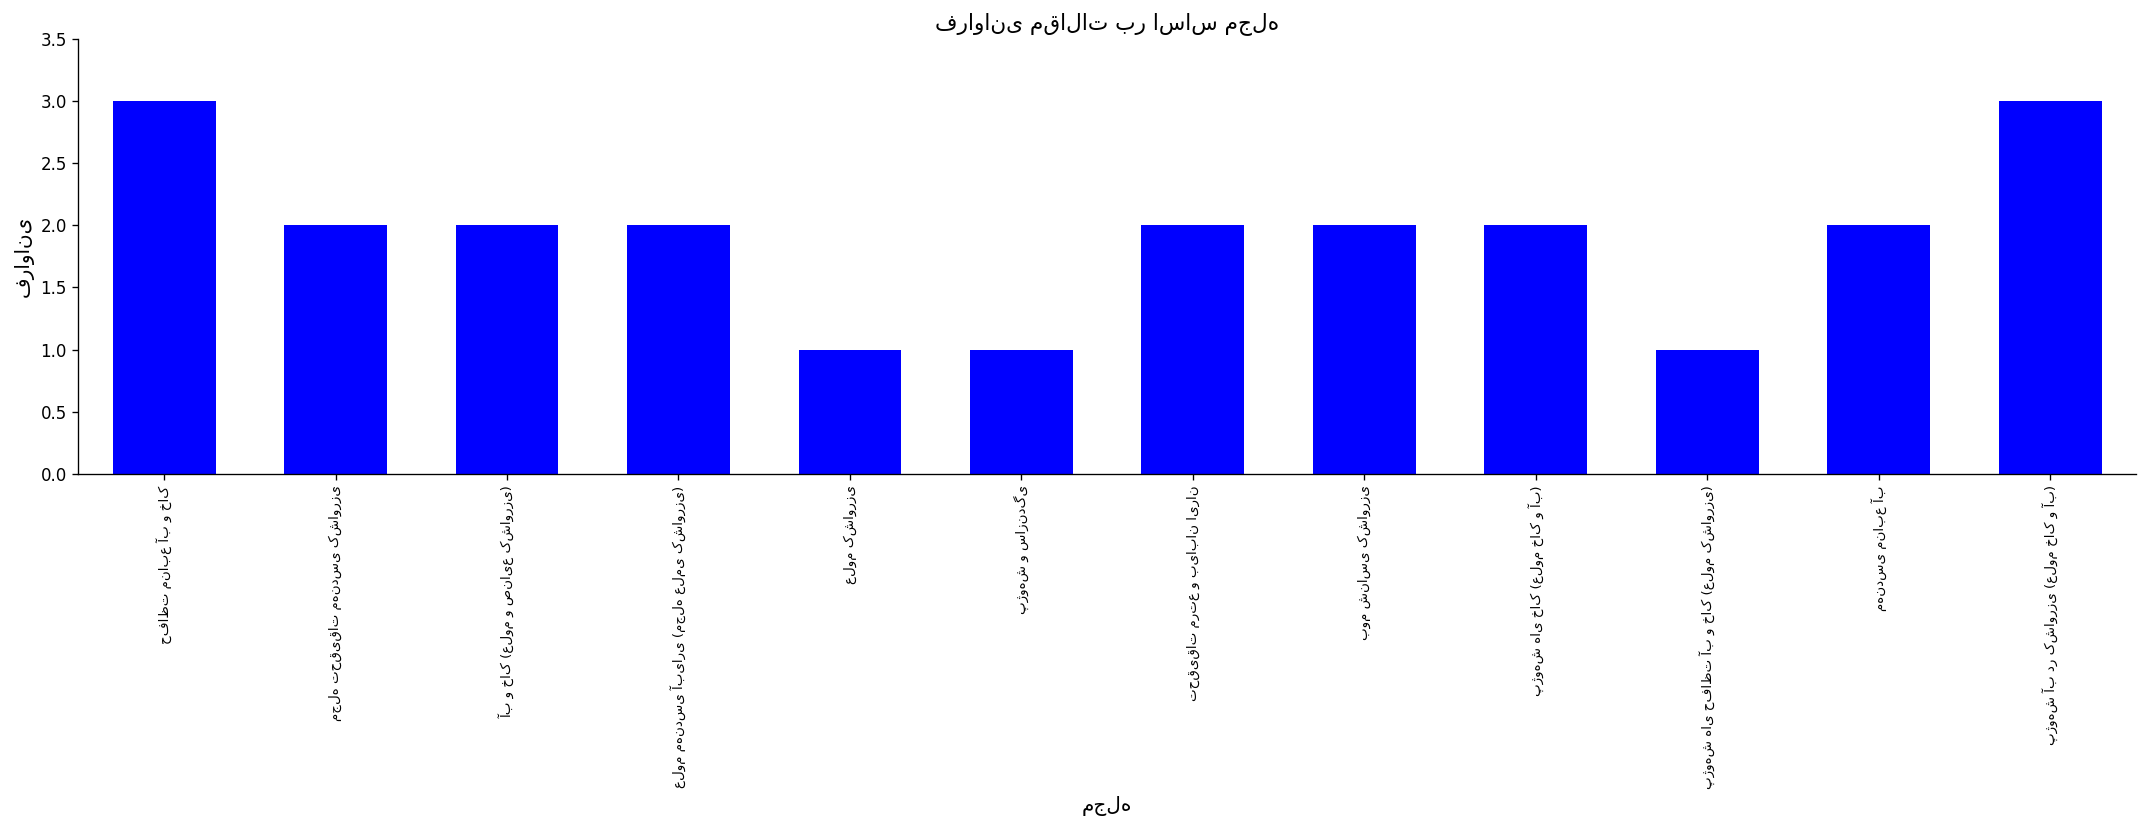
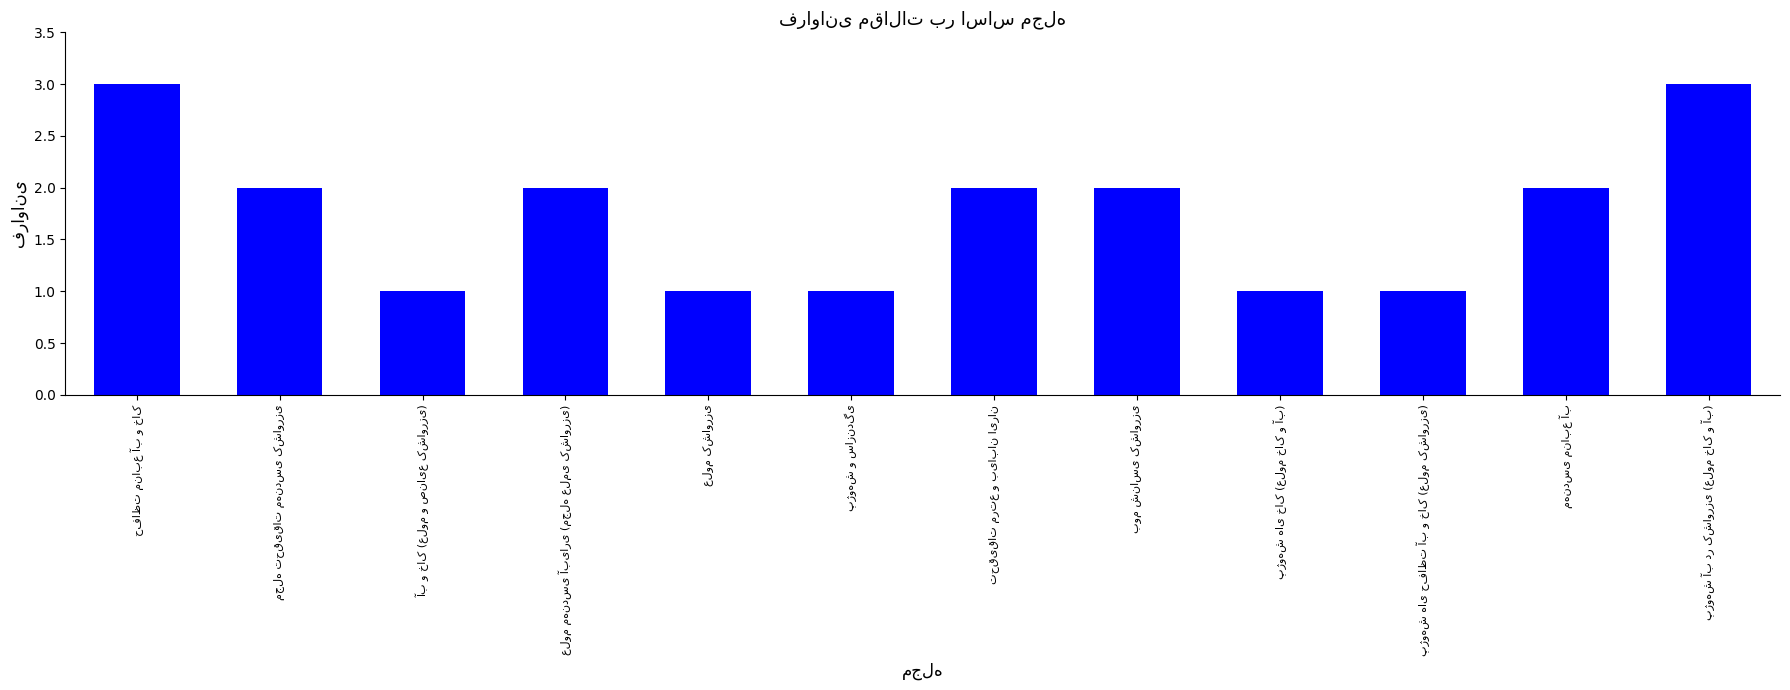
  {
    "حفاظت منابع آب و خاک": 3,
    "مجله تحقیقات مهندسی کشاورزی": 2,
-   "آب و خاک (علوم و صنایع کشاورزی)": 2,
+   "آب و خاک (علوم و صنایع کشاورزی)": 1,
    "علوم مهندسی آبیاری (مجله علمی کشاورزی)": 2,
    "علوم کشاورزی": 1,
    "پژوهش و سازندگی": 1,
    "تحقیقات مرتع و بیابان ایران": 2,
    "بوم شناسی کشاورزی": 2,
-   "پژوهش های خاک (علوم خاک و آب)": 2,
+   "پژوهش های خاک (علوم خاک و آب)": 1,
    "پژوهش های حفاظت آب و خاک (علوم کشاورزی)": 1,
    "مهندسی منابع آب": 2,
    "پژوهش آب در کشاورزی (علوم خاک و آب)": 3
  }
